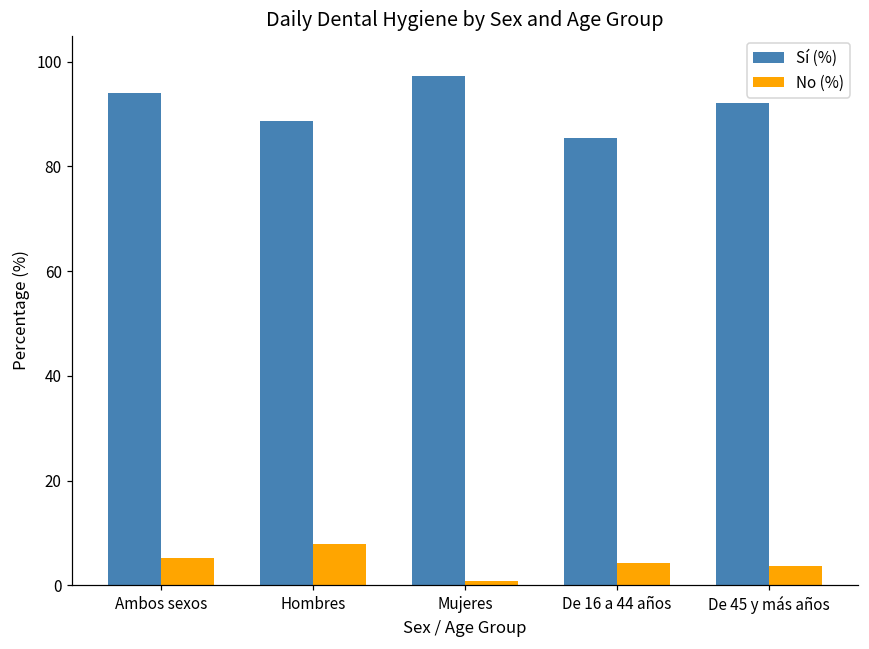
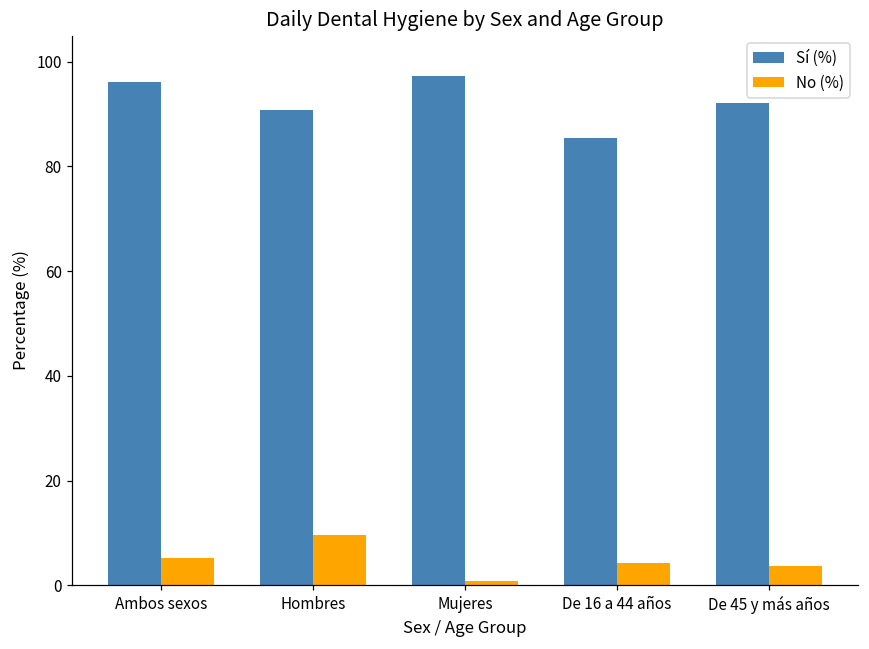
  {
    "Sí (%)": {
-     "Ambos sexos": 94,
-     "Hombres": 89,
+     "Ambos sexos": 96,
+     "Hombres": 91,
      "Mujeres": 97,
      "De 16 a 44 años": 86,
      "De 45 y más años": 92
    },
    "No (%)": {
      "Ambos sexos": 5,
-     "Hombres": 8,
+     "Hombres": 10,
      "Mujeres": 1,
      "De 16 a 44 años": 4,
      "De 45 y más años": 4
    }
  }
